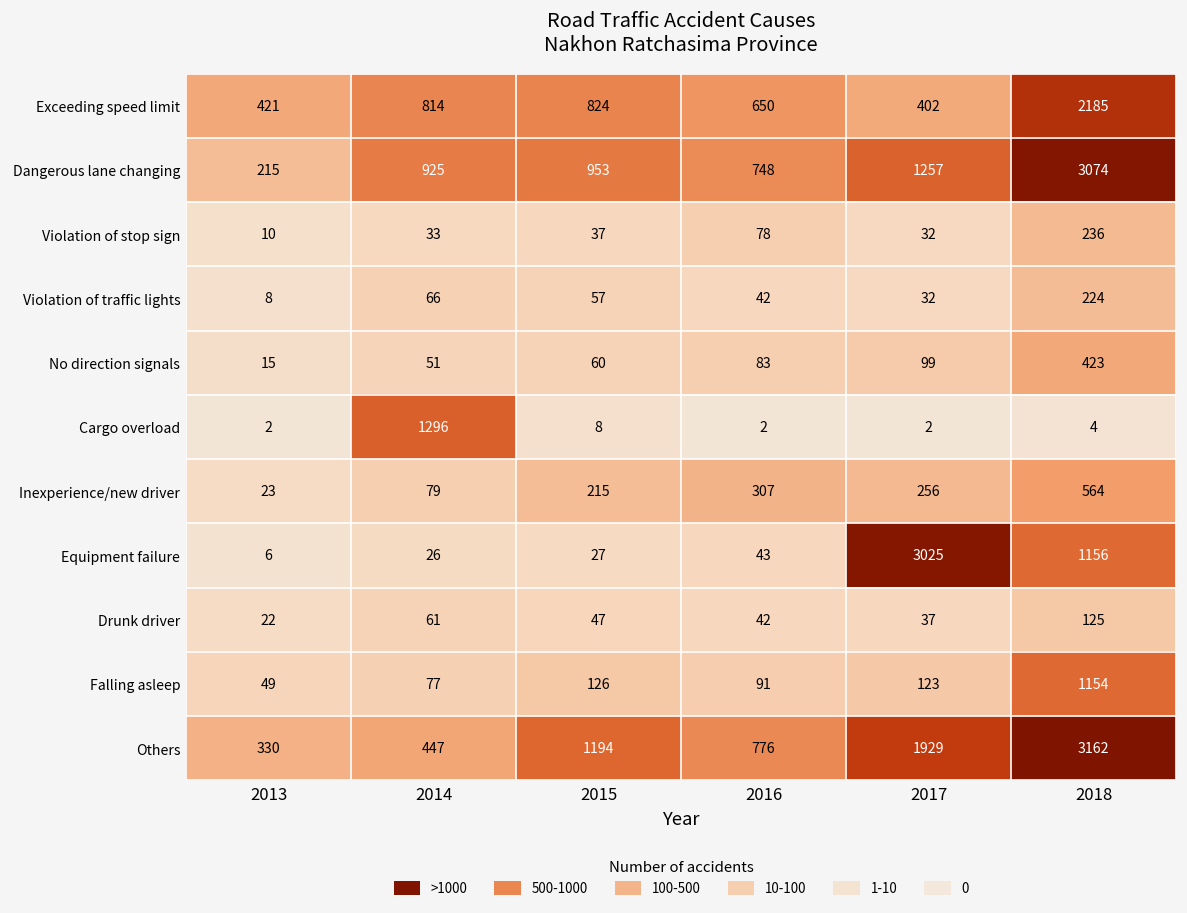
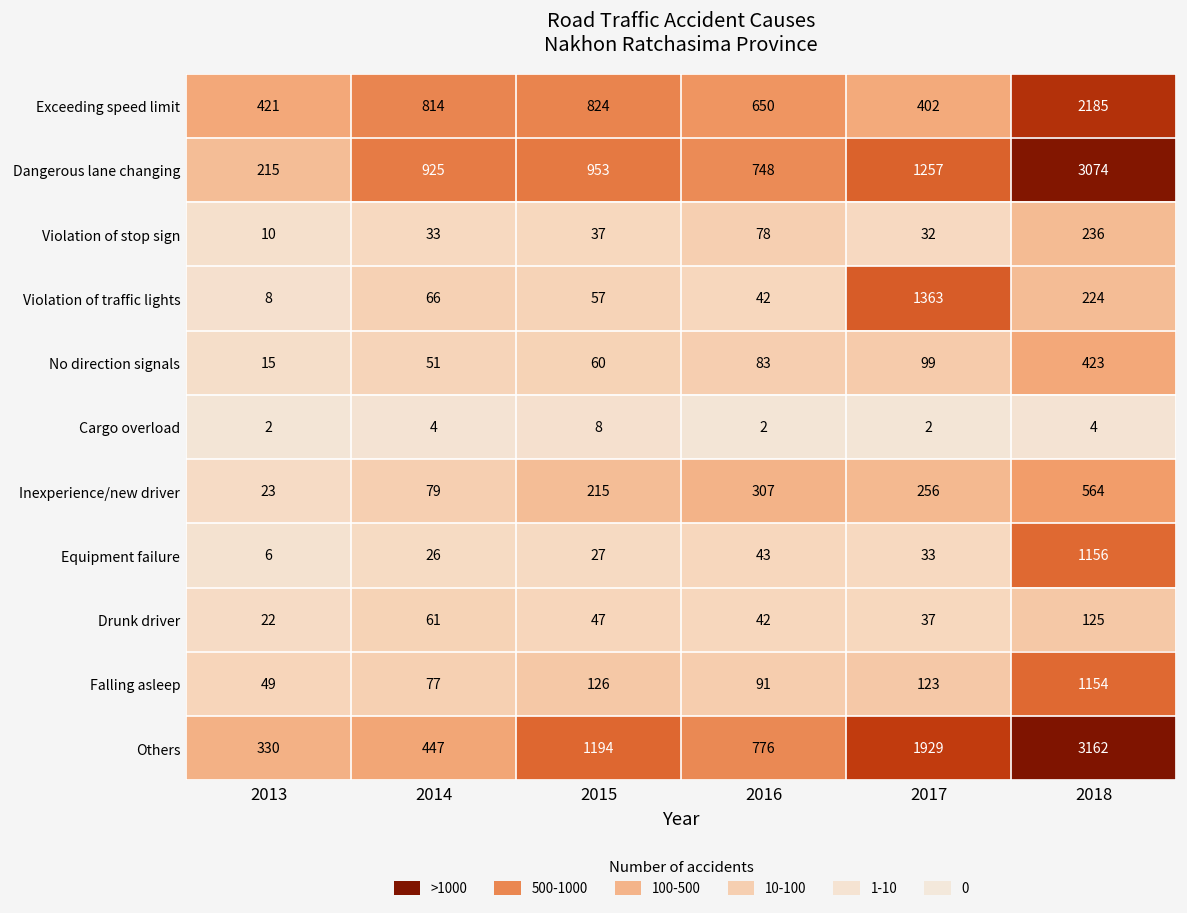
  {
    "Exceeding speed limit": {
      "2013": 421,
      "2014": 814,
      "2015": 824,
      "2016": 650,
      "2017": 402,
      "2018": 2185
    },
    "Dangerous lane changing": {
      "2013": 215,
      "2014": 925,
      "2015": 953,
      "2016": 748,
      "2017": 1257,
      "2018": 3074
    },
    "Violation of stop sign": {
      "2013": 10,
      "2014": 33,
      "2015": 37,
      "2016": 78,
      "2017": 32,
      "2018": 236
    },
    "Violation of traffic lights": {
      "2013": 8,
      "2014": 66,
      "2015": 57,
      "2016": 42,
-     "2017": 32,
+     "2017": 1363,
      "2018": 224
    },
    "No direction signals": {
      "2013": 15,
      "2014": 51,
      "2015": 60,
      "2016": 83,
      "2017": 99,
      "2018": 423
    },
    "Cargo overload": {
      "2013": 2,
-     "2014": 1296,
+     "2014": 4,
      "2015": 8,
      "2016": 2,
      "2017": 2,
      "2018": 4
    },
    "Inexperience/new driver": {
      "2013": 23,
      "2014": 79,
      "2015": 215,
      "2016": 307,
      "2017": 256,
      "2018": 564
    },
    "Equipment failure": {
      "2013": 6,
      "2014": 26,
      "2015": 27,
      "2016": 43,
-     "2017": 3025,
+     "2017": 33,
      "2018": 1156
    },
    "Drunk driver": {
      "2013": 22,
      "2014": 61,
      "2015": 47,
      "2016": 42,
      "2017": 37,
      "2018": 125
    },
    "Falling asleep": {
      "2013": 49,
      "2014": 77,
      "2015": 126,
      "2016": 91,
      "2017": 123,
      "2018": 1154
    },
    "Others": {
      "2013": 330,
      "2014": 447,
      "2015": 1194,
      "2016": 776,
      "2017": 1929,
      "2018": 3162
    }
  }
